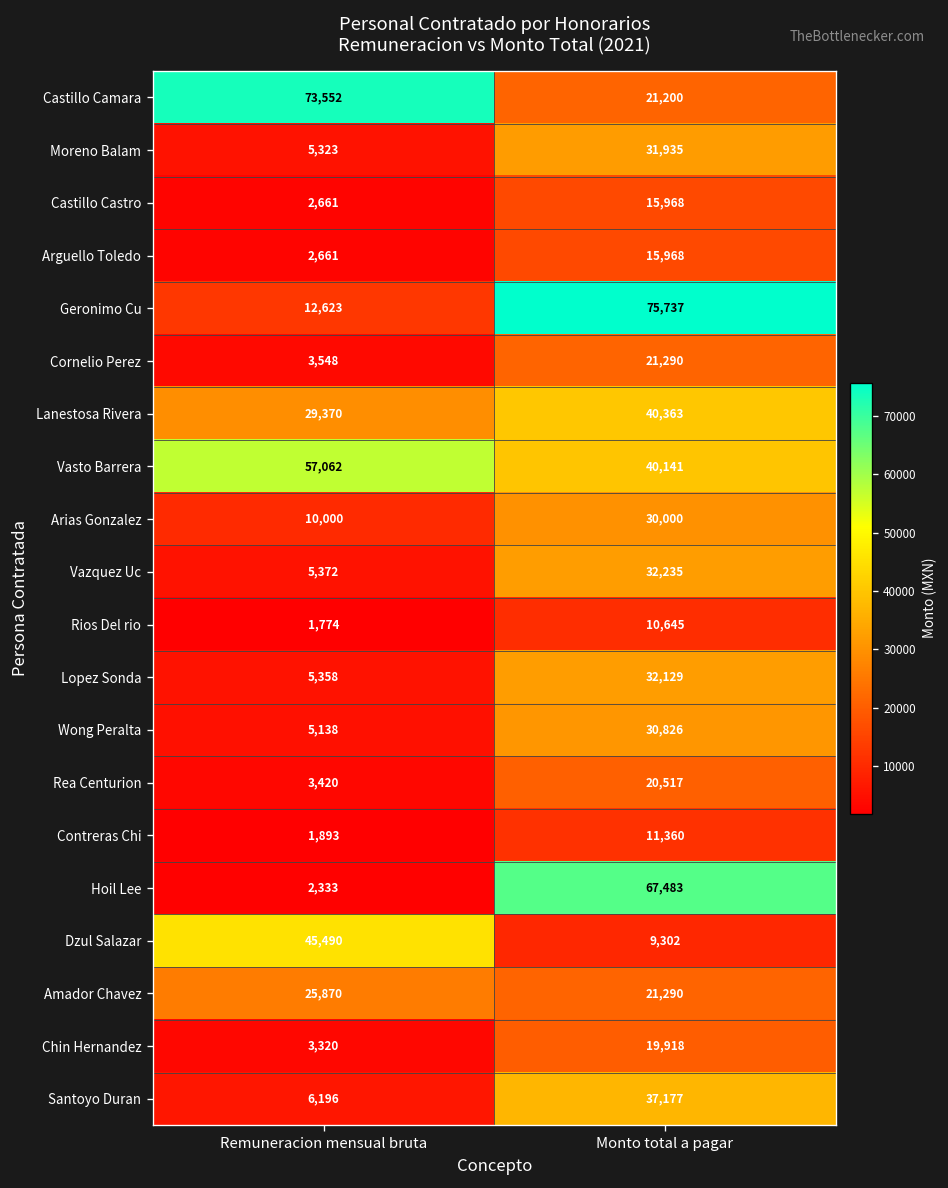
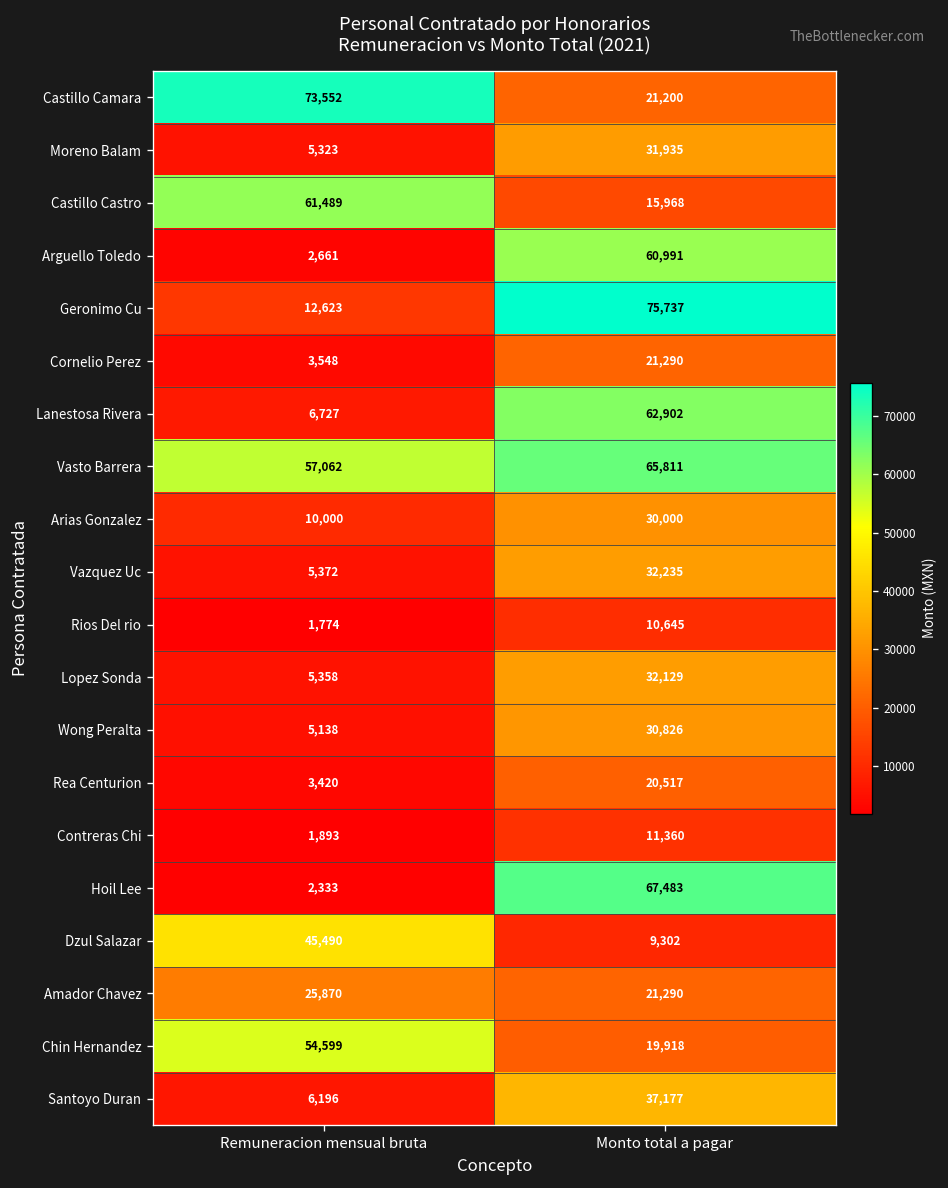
  {
    "Castillo Camara": {
      "Remuneracion mensual bruta": "73,552",
      "Monto total a pagar": "21,200"
    },
    "Moreno Balam": {
      "Remuneracion mensual bruta": "5,323",
      "Monto total a pagar": "31,935"
    },
    "Castillo Castro": {
-     "Remuneracion mensual bruta": "2,661",
+     "Remuneracion mensual bruta": "61,489",
      "Monto total a pagar": "15,968"
    },
    "Arguello Toledo": {
      "Remuneracion mensual bruta": "2,661",
-     "Monto total a pagar": "15,968"
+     "Monto total a pagar": "60,991"
    },
    "Geronimo Cu": {
      "Remuneracion mensual bruta": "12,623",
      "Monto total a pagar": "75,737"
    },
    "Cornelio Perez": {
      "Remuneracion mensual bruta": "3,548",
      "Monto total a pagar": "21,290"
    },
    "Lanestosa Rivera": {
-     "Remuneracion mensual bruta": "29,370",
-     "Monto total a pagar": "40,363"
+     "Remuneracion mensual bruta": "6,727",
+     "Monto total a pagar": "62,902"
    },
    "Vasto Barrera": {
      "Remuneracion mensual bruta": "57,062",
-     "Monto total a pagar": "40,141"
+     "Monto total a pagar": "65,811"
    },
    "Arias Gonzalez": {
      "Remuneracion mensual bruta": "10,000",
      "Monto total a pagar": "30,000"
    },
    "Vazquez Uc": {
      "Remuneracion mensual bruta": "5,372",
      "Monto total a pagar": "32,235"
    },
    "Rios Del rio": {
      "Remuneracion mensual bruta": "1,774",
      "Monto total a pagar": "10,645"
    },
    "Lopez Sonda": {
      "Remuneracion mensual bruta": "5,358",
      "Monto total a pagar": "32,129"
    },
    "Wong Peralta": {
      "Remuneracion mensual bruta": "5,138",
      "Monto total a pagar": "30,826"
    },
    "Rea Centurion": {
      "Remuneracion mensual bruta": "3,420",
      "Monto total a pagar": "20,517"
    },
    "Contreras Chi": {
      "Remuneracion mensual bruta": "1,893",
      "Monto total a pagar": "11,360"
    },
    "Hoil Lee": {
      "Remuneracion mensual bruta": "2,333",
      "Monto total a pagar": "67,483"
    },
    "Dzul Salazar": {
      "Remuneracion mensual bruta": "45,490",
      "Monto total a pagar": "9,302"
    },
    "Amador Chavez": {
      "Remuneracion mensual bruta": "25,870",
      "Monto total a pagar": "21,290"
    },
    "Chin Hernandez": {
-     "Remuneracion mensual bruta": "3,320",
+     "Remuneracion mensual bruta": "54,599",
      "Monto total a pagar": "19,918"
    },
    "Santoyo Duran": {
      "Remuneracion mensual bruta": "6,196",
      "Monto total a pagar": "37,177"
    }
  }
